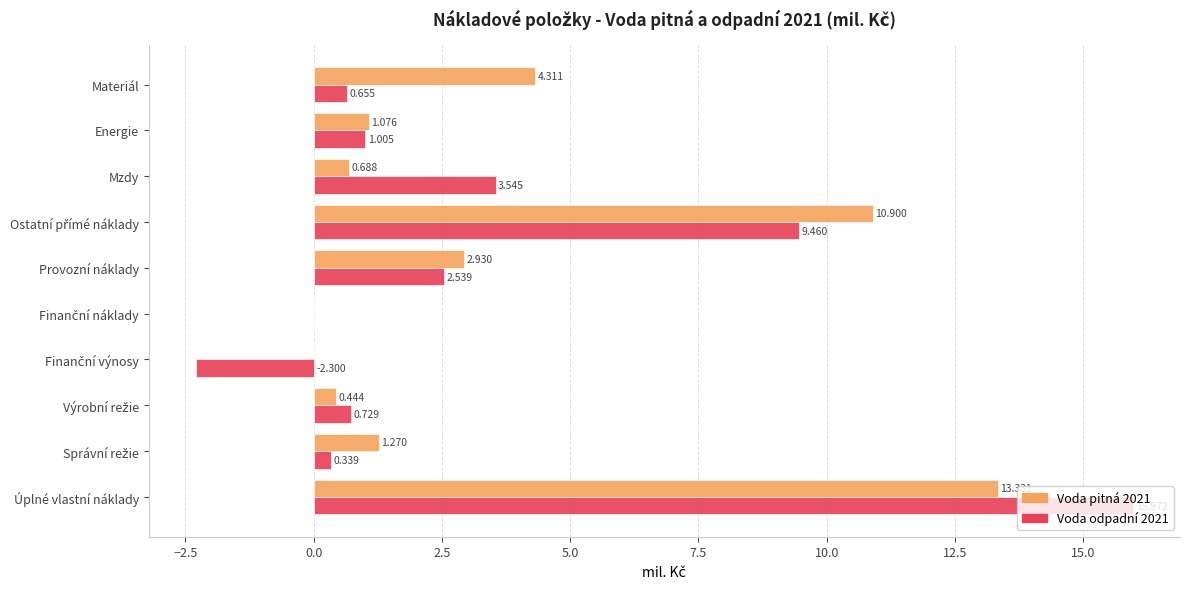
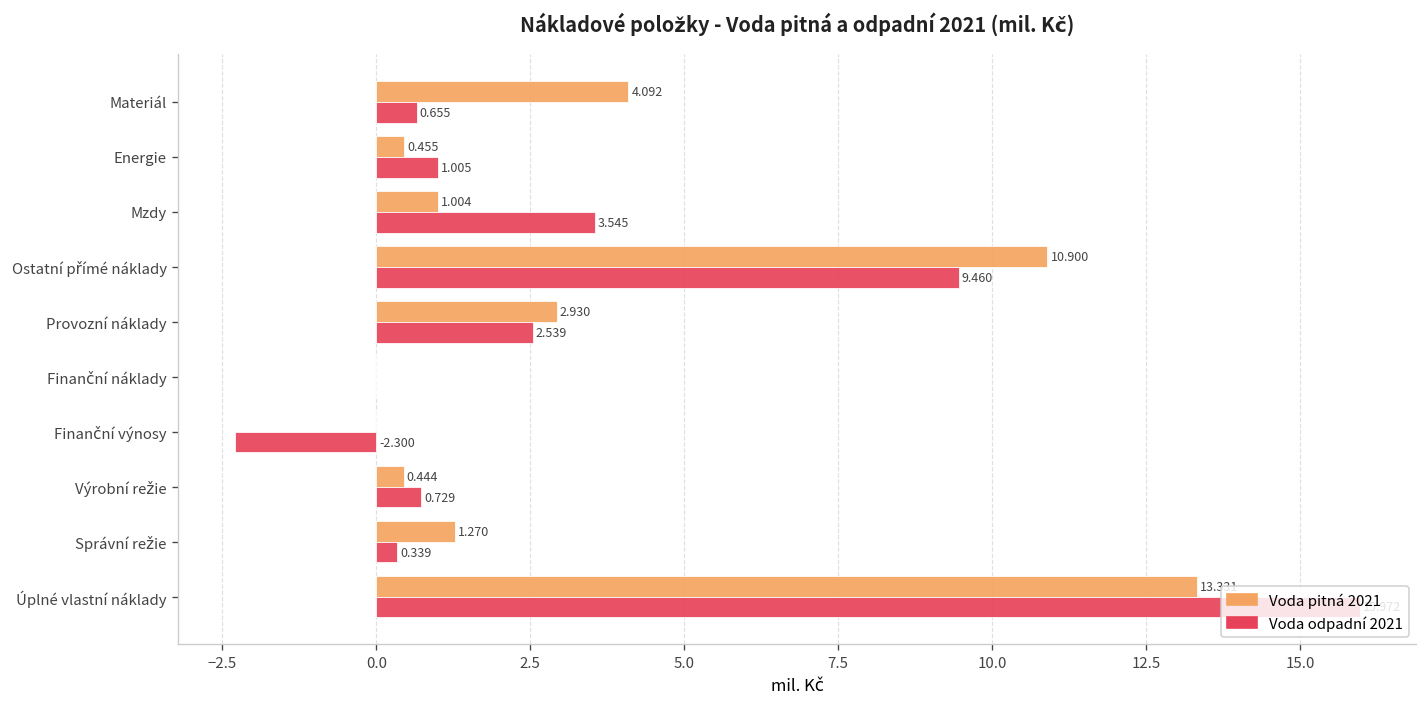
  {
    "Voda pitná 2021": {
-     "Materiál": 4.311,
-     "Energie": 1.076,
-     "Mzdy": 0.688,
+     "Materiál": 4.092,
+     "Energie": 0.455,
+     "Mzdy": 1.004,
      "Ostatní přímé náklady": 10.900,
      "Provozní náklady": 2.930,
      "Výrobní režie": 0.444,
      "Správní režie": 1.270
    },
    "Voda odpadní 2021": {
      "Materiál": 0.655,
      "Energie": 1.005,
      "Mzdy": 3.545,
      "Ostatní přímé náklady": 9.460,
      "Provozní náklady": 2.539,
      "Výrobní režie": 0.729,
      "Správní režie": 0.339
    }
  }
